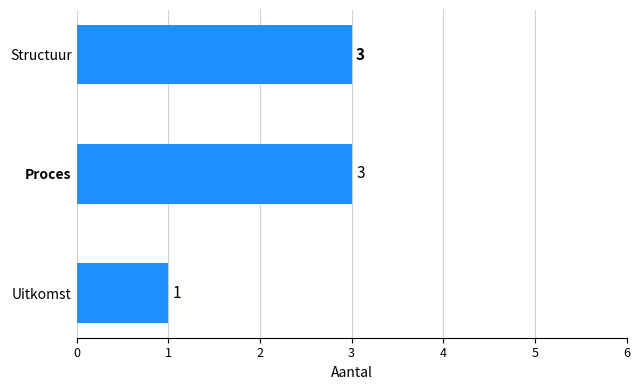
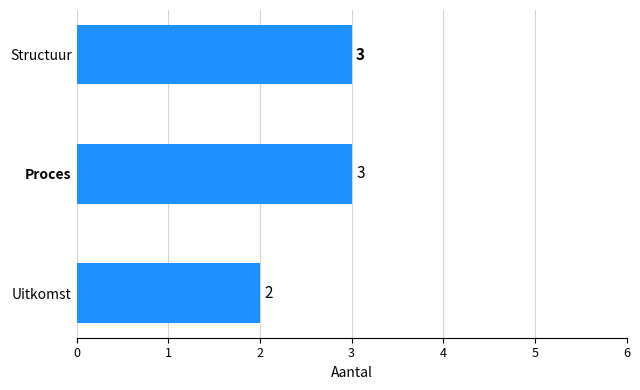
  {
    "Structuur": 3,
    "Proces": 3,
-   "Uitkomst": 1
+   "Uitkomst": 2
  }
